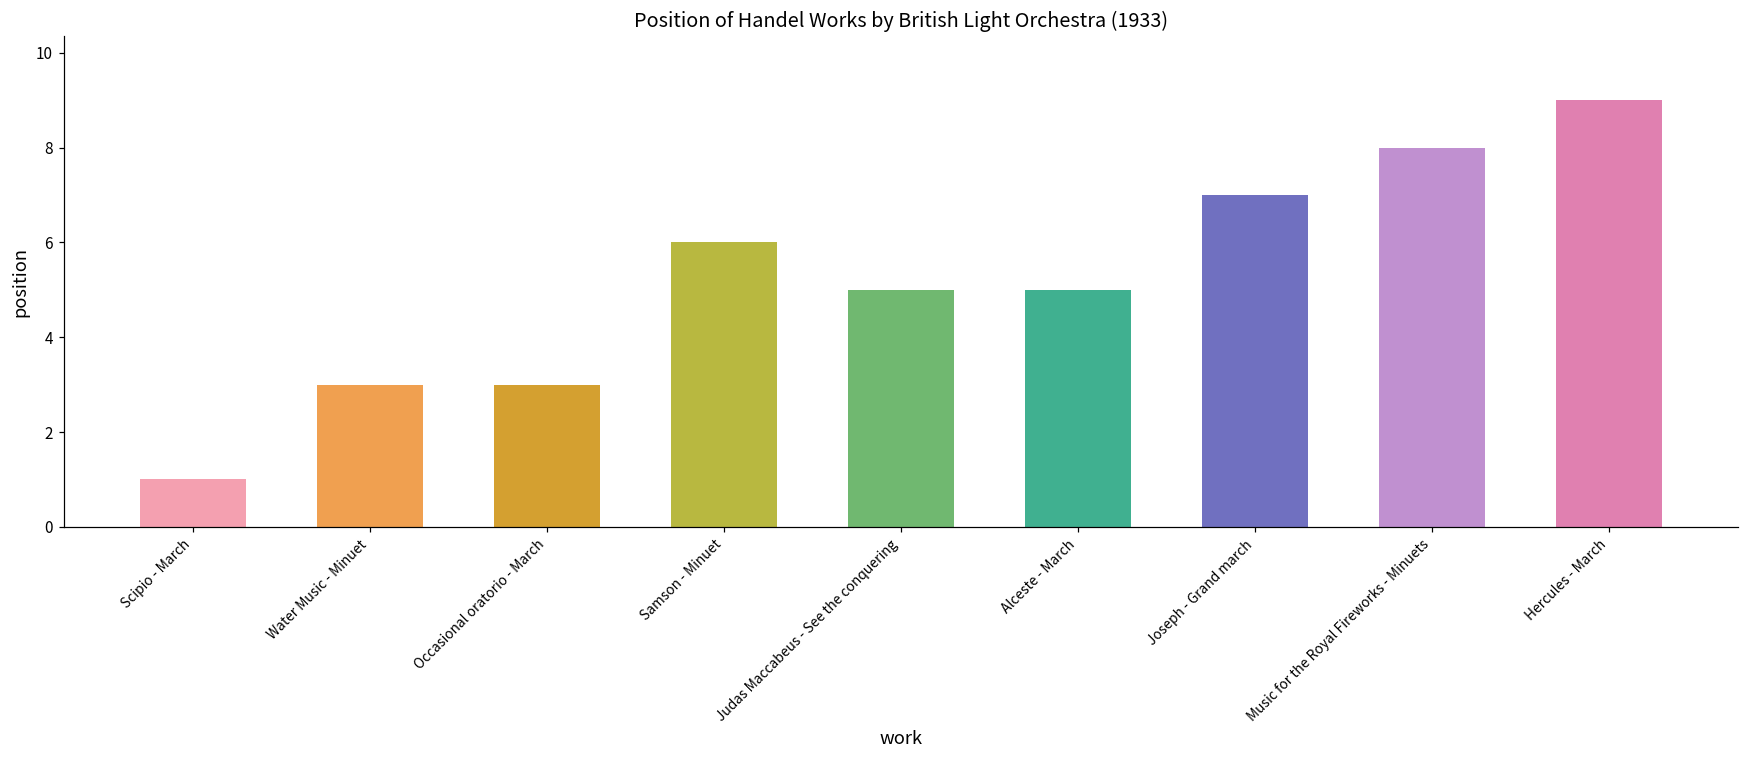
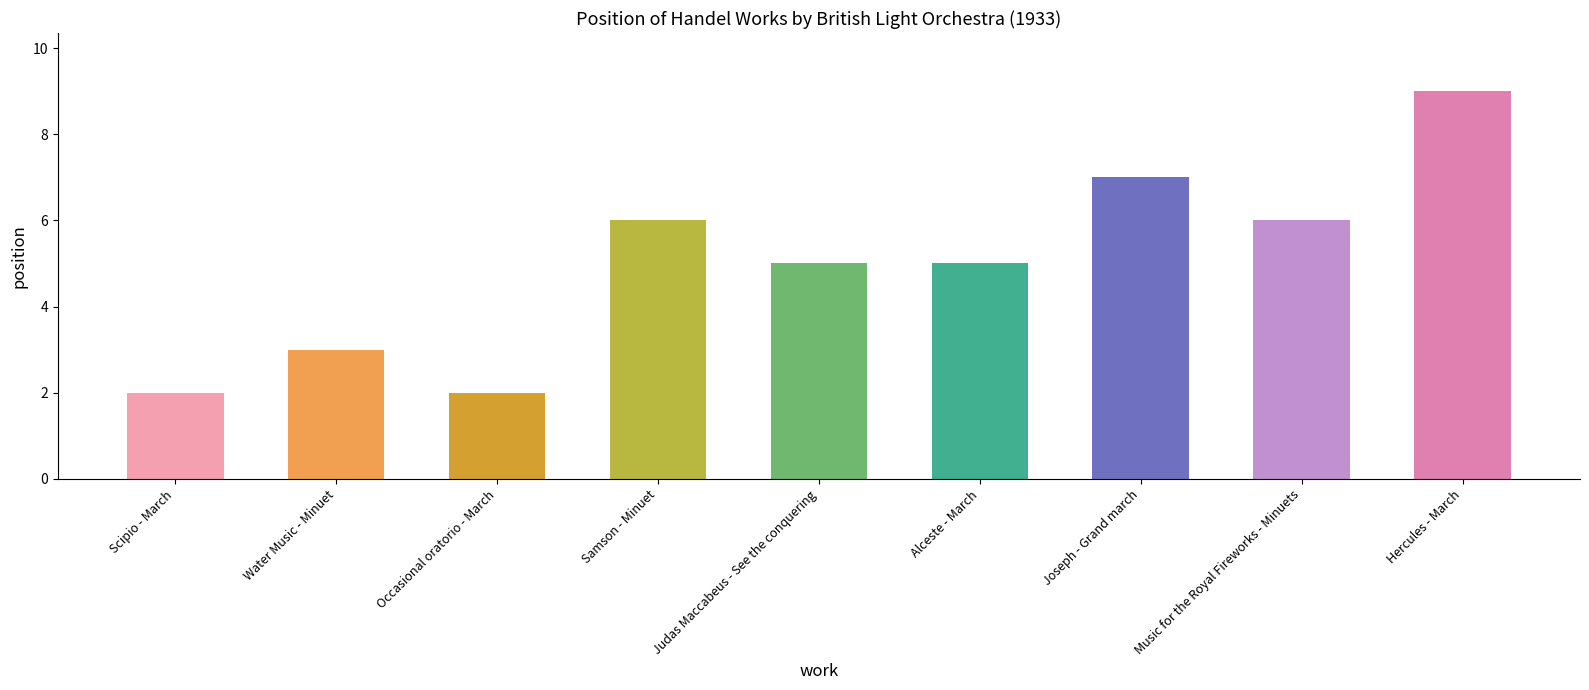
  {
-   "Scipio - March": 1,
+   "Scipio - March": 2,
    "Water Music - Minuet": 3,
-   "Occasional oratorio - March": 3,
+   "Occasional oratorio - March": 2,
    "Samson - Minuet": 6,
    "Judas Maccabeus - See the conquering": 5,
    "Alceste - March": 5,
    "Joseph - Grand march": 7,
-   "Music for the Royal Fireworks - Minuets": 8,
+   "Music for the Royal Fireworks - Minuets": 6,
    "Hercules - March": 9
  }
